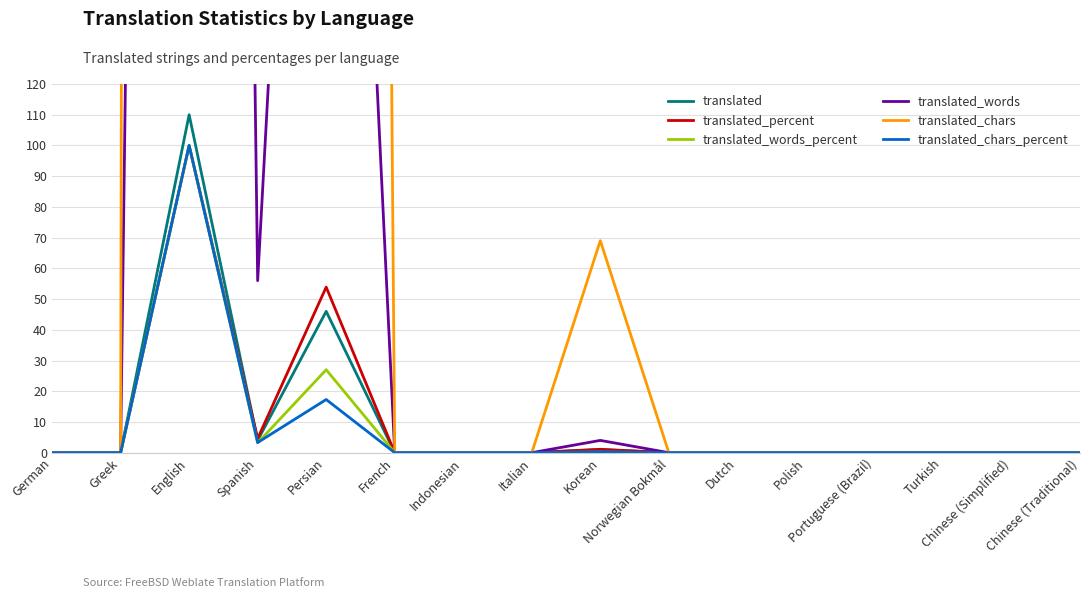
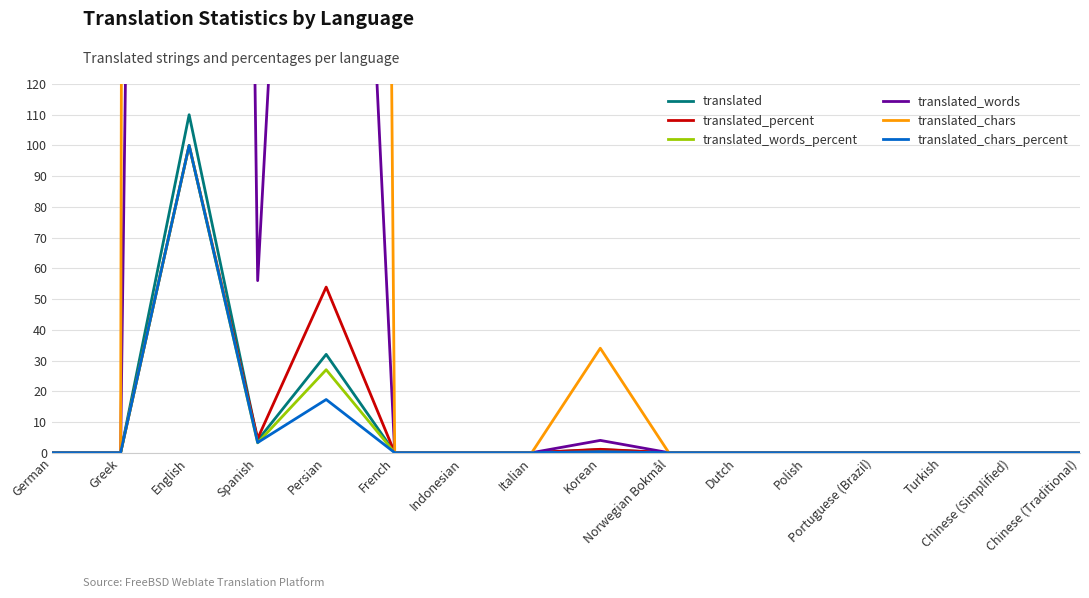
  {
    "translated": {
      "English": 110,
-     "Persian": 46
+     "Persian": 32
    },
    "translated_percent": {
      "Persian": 54
    },
    "translated_words_percent": {
      "Persian": 27
    },
    "translated_words": {
      "Spanish": 56,
      "Korean": 4
    },
    "translated_chars": {
-     "Korean": 69
+     "Korean": 34
    },
    "translated_chars_percent": {
      "Persian": 17
    }
  }
